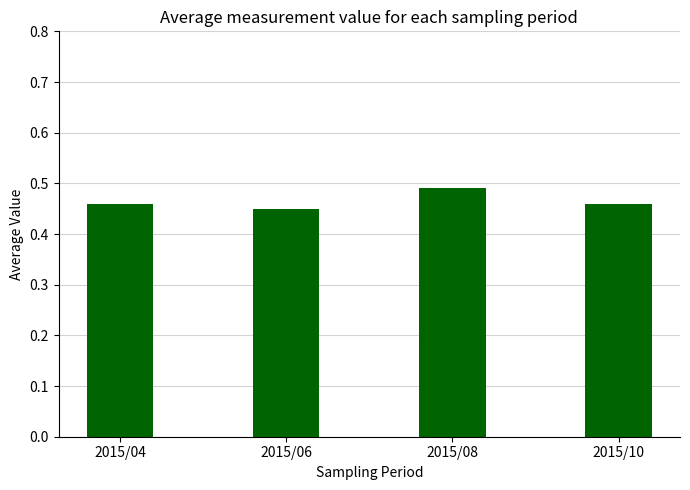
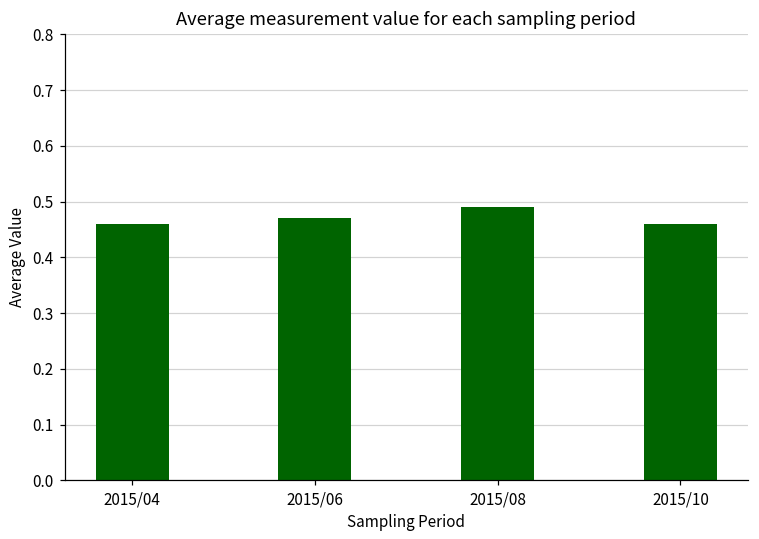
  {
    "2015/04": 0.46,
-   "2015/06": 0.45,
+   "2015/06": 0.47,
    "2015/08": 0.49,
    "2015/10": 0.46
  }
